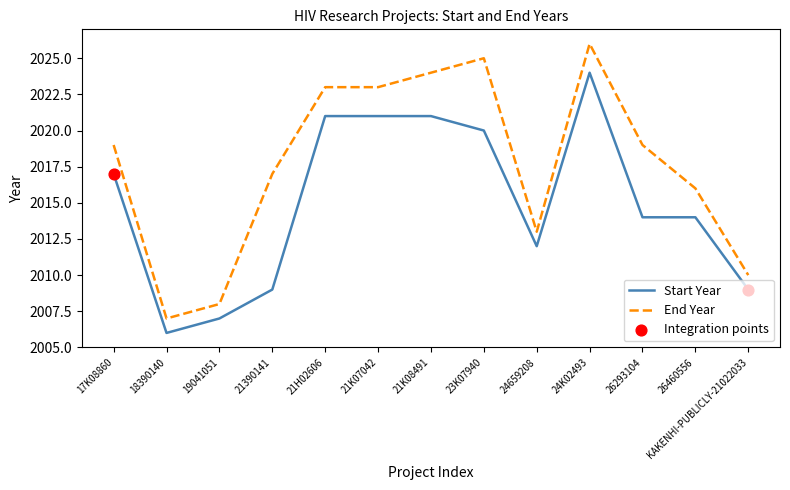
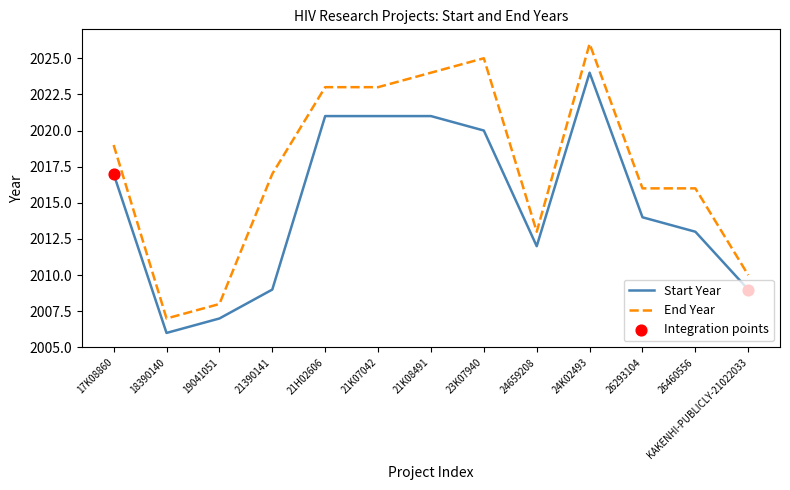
  {
    "Start Year": {
      "18390140": 2006,
      "19041051": 2007,
      "21390141": 2009,
      "21H02606": 2021,
      "21K07042": 2021,
      "21K08491": 2021,
      "23K07940": 2020,
      "24659208": 2012,
      "24K02493": 2024,
      "26293104": 2014,
-     "26460556": 2014
+     "26460556": 2013
    },
    "End Year": {
      "17K08860": 2019,
      "18390140": 2007,
      "19041051": 2008,
      "21390141": 2017,
      "21H02606": 2023,
      "21K07042": 2023,
      "21K08491": 2024,
      "23K07940": 2025,
      "24659208": 2013,
      "24K02493": 2026,
-     "26293104": 2019,
+     "26293104": 2016,
      "26460556": 2016,
      "KAKENHI-PUBLICLY-21022033": 2010
    }
  }
